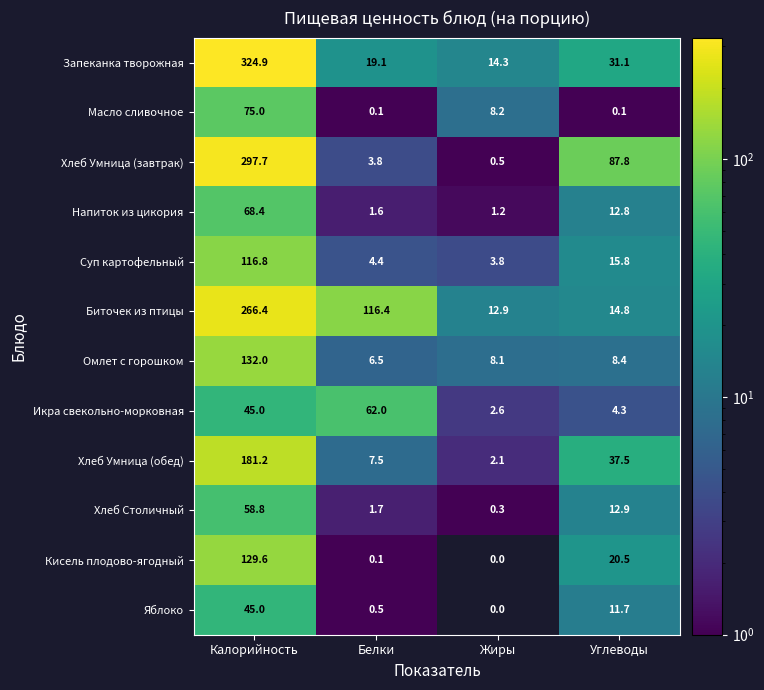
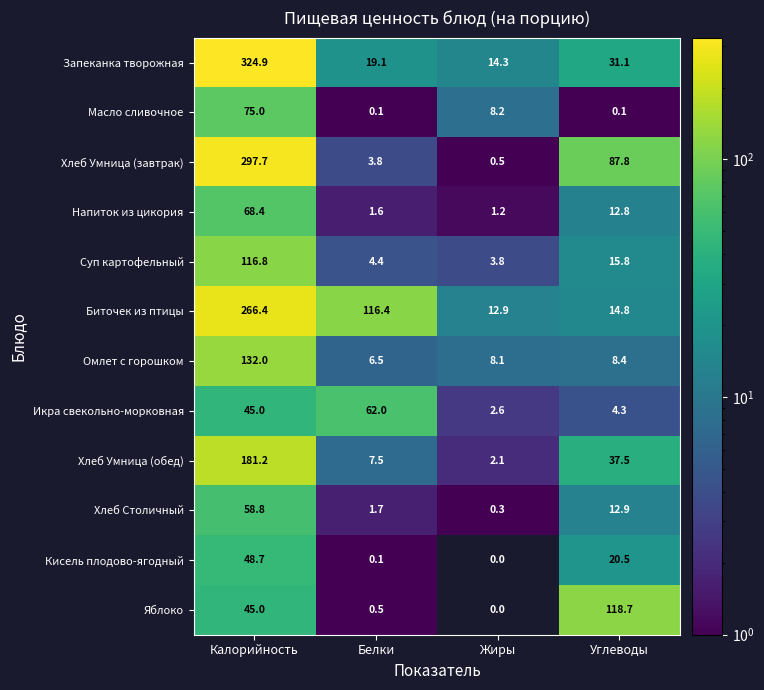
  {
    "Запеканка творожная": {
      "Калорийность": 324.9,
      "Белки": 19.1,
      "Жиры": 14.3,
      "Углеводы": 31.1
    },
    "Масло сливочное": {
      "Калорийность": 75.0,
      "Белки": 0.1,
      "Жиры": 8.2,
      "Углеводы": 0.1
    },
    "Хлеб Умница (завтрак)": {
      "Калорийность": 297.7,
      "Белки": 3.8,
      "Жиры": 0.5,
      "Углеводы": 87.8
    },
    "Напиток из цикория": {
      "Калорийность": 68.4,
      "Белки": 1.6,
      "Жиры": 1.2,
      "Углеводы": 12.8
    },
    "Суп картофельный": {
      "Калорийность": 116.8,
      "Белки": 4.4,
      "Жиры": 3.8,
      "Углеводы": 15.8
    },
    "Биточек из птицы": {
      "Калорийность": 266.4,
      "Белки": 116.4,
      "Жиры": 12.9,
      "Углеводы": 14.8
    },
    "Омлет с горошком": {
      "Калорийность": 132.0,
      "Белки": 6.5,
      "Жиры": 8.1,
      "Углеводы": 8.4
    },
    "Икра свекольно-морковная": {
      "Калорийность": 45.0,
      "Белки": 62.0,
      "Жиры": 2.6,
      "Углеводы": 4.3
    },
    "Хлеб Умница (обед)": {
      "Калорийность": 181.2,
      "Белки": 7.5,
      "Жиры": 2.1,
      "Углеводы": 37.5
    },
    "Хлеб Столичный": {
      "Калорийность": 58.8,
      "Белки": 1.7,
      "Жиры": 0.3,
      "Углеводы": 12.9
    },
    "Кисель плодово-ягодный": {
-     "Калорийность": 129.6,
+     "Калорийность": 48.7,
      "Белки": 0.1,
      "Жиры": 0.0,
      "Углеводы": 20.5
    },
    "Яблоко": {
      "Калорийность": 45.0,
      "Белки": 0.5,
      "Жиры": 0.0,
-     "Углеводы": 11.7
+     "Углеводы": 118.7
    }
  }
